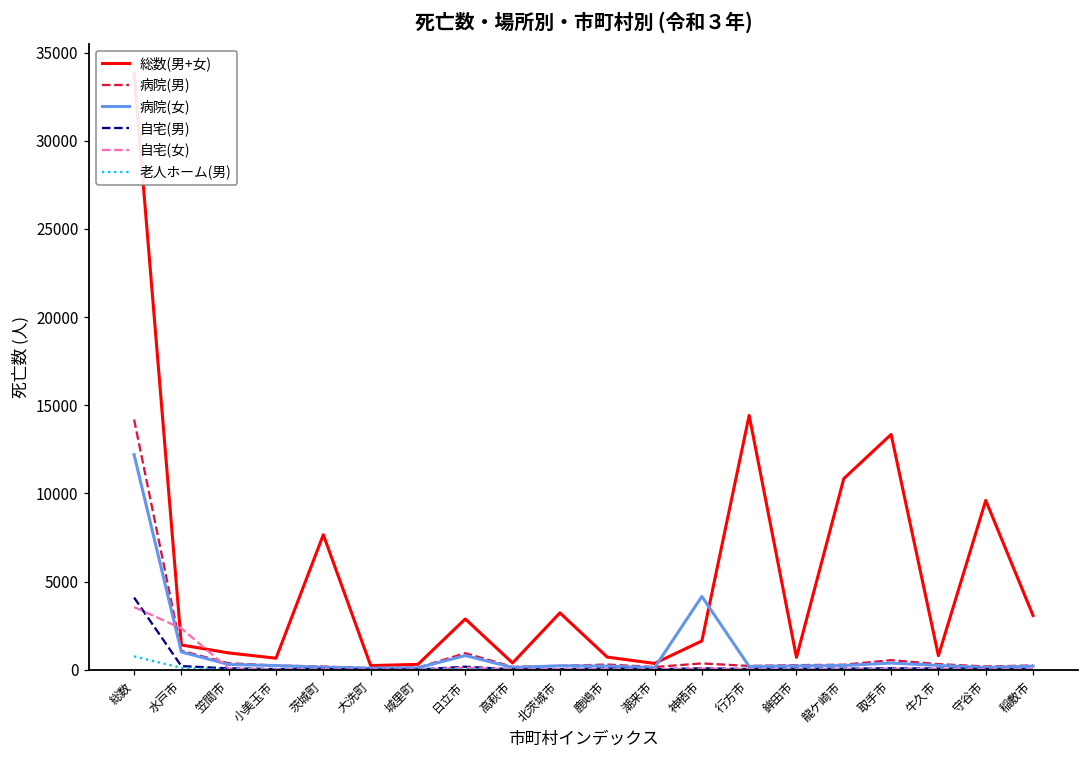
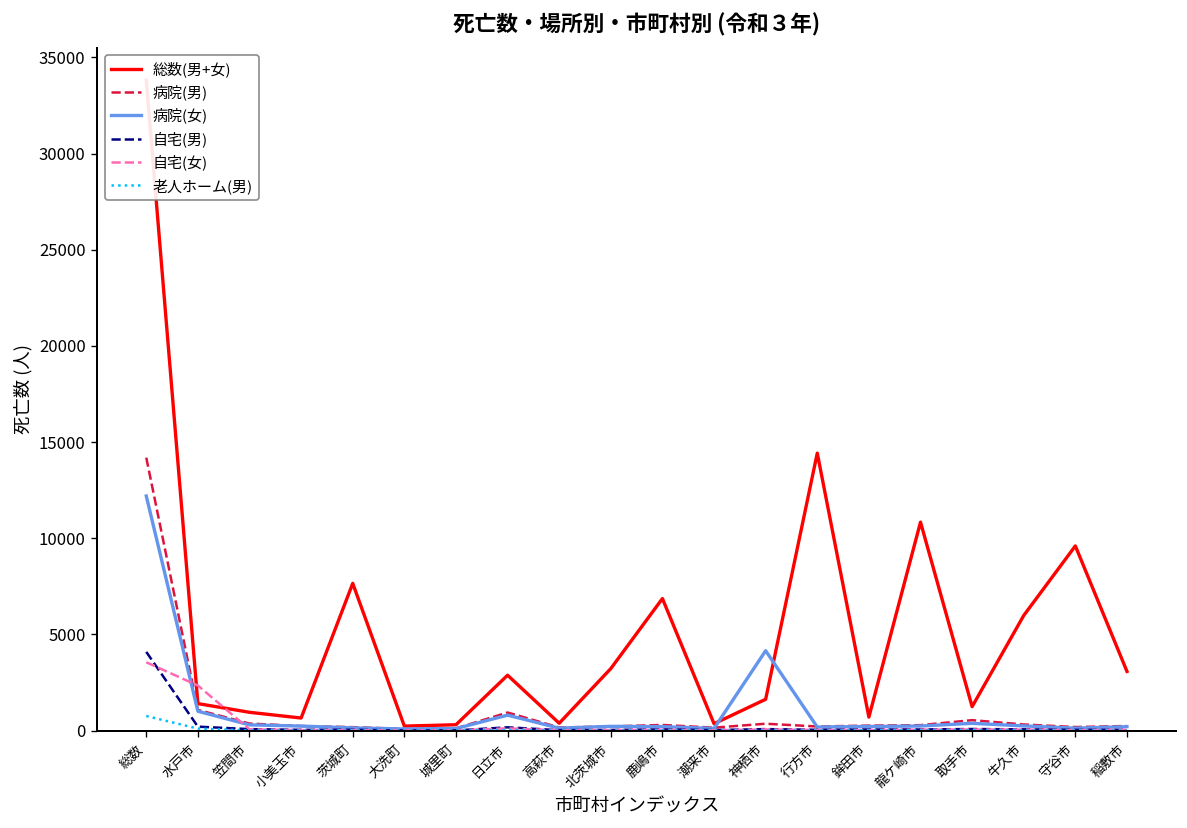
  {
    "総数(男+女)": {
      "水戸市": 1400,
      "笠間市": 1000,
      "小美玉市": 700,
      "茨城町": 7700,
      "城里町": 300,
      "日立市": 2900,
      "高萩市": 400,
      "北茨城市": 3200,
-     "鹿嶋市": 700,
+     "鹿嶋市": 6900,
      "潮来市": 400,
      "神栖市": 1600,
      "行方市": 14400,
      "鉾田市": 700,
      "龍ケ崎市": 10800,
-     "取手市": 13300,
-     "牛久市": 800,
+     "取手市": 1200,
+     "牛久市": 6000,
      "守谷市": 9600,
      "稲敷市": 3100
    },
    "病院(男)": {
      "総数": 14200,
      "神栖市": 400,
      "取手市": 500
    },
    "病院(女)": {
      "総数": 12200,
      "神栖市": 4200,
      "取手市": 400
    },
    "自宅(男)": {
      "総数": 4100
    },
    "自宅(女)": {
      "総数": 3600,
      "水戸市": 2300
    },
    "老人ホーム(男)": {
      "総数": 800
    }
  }
